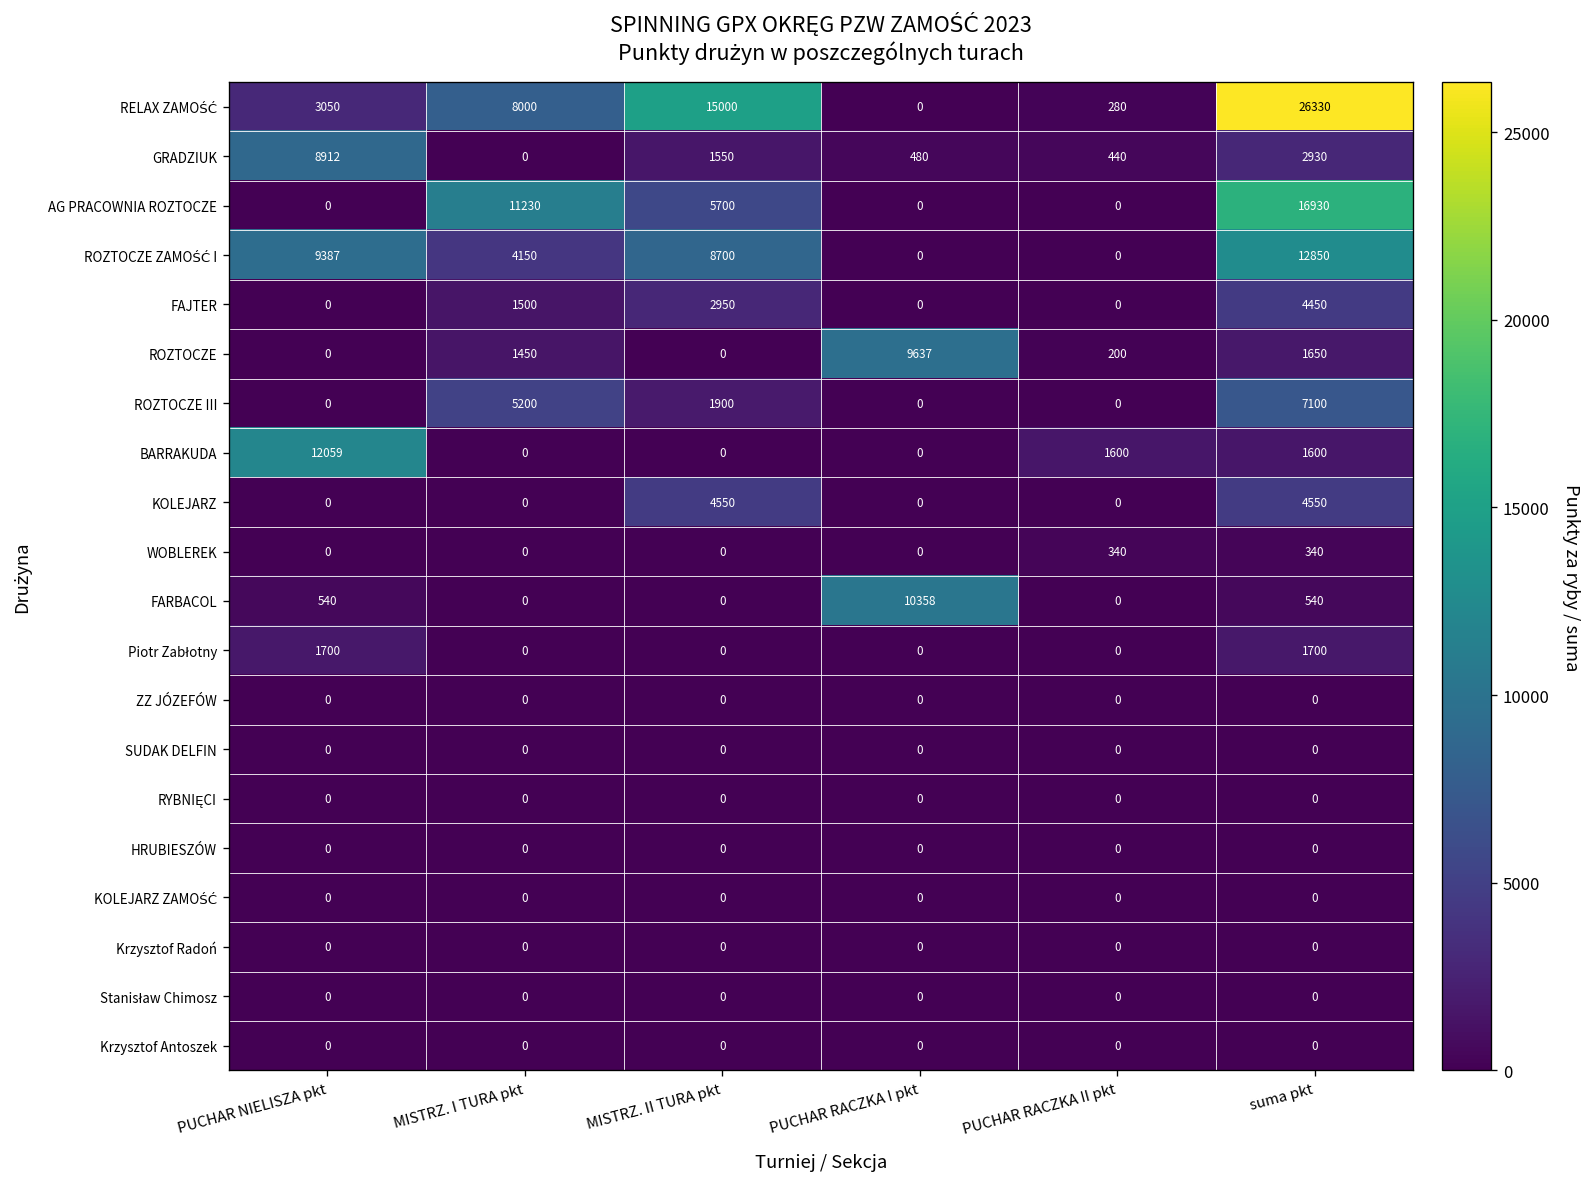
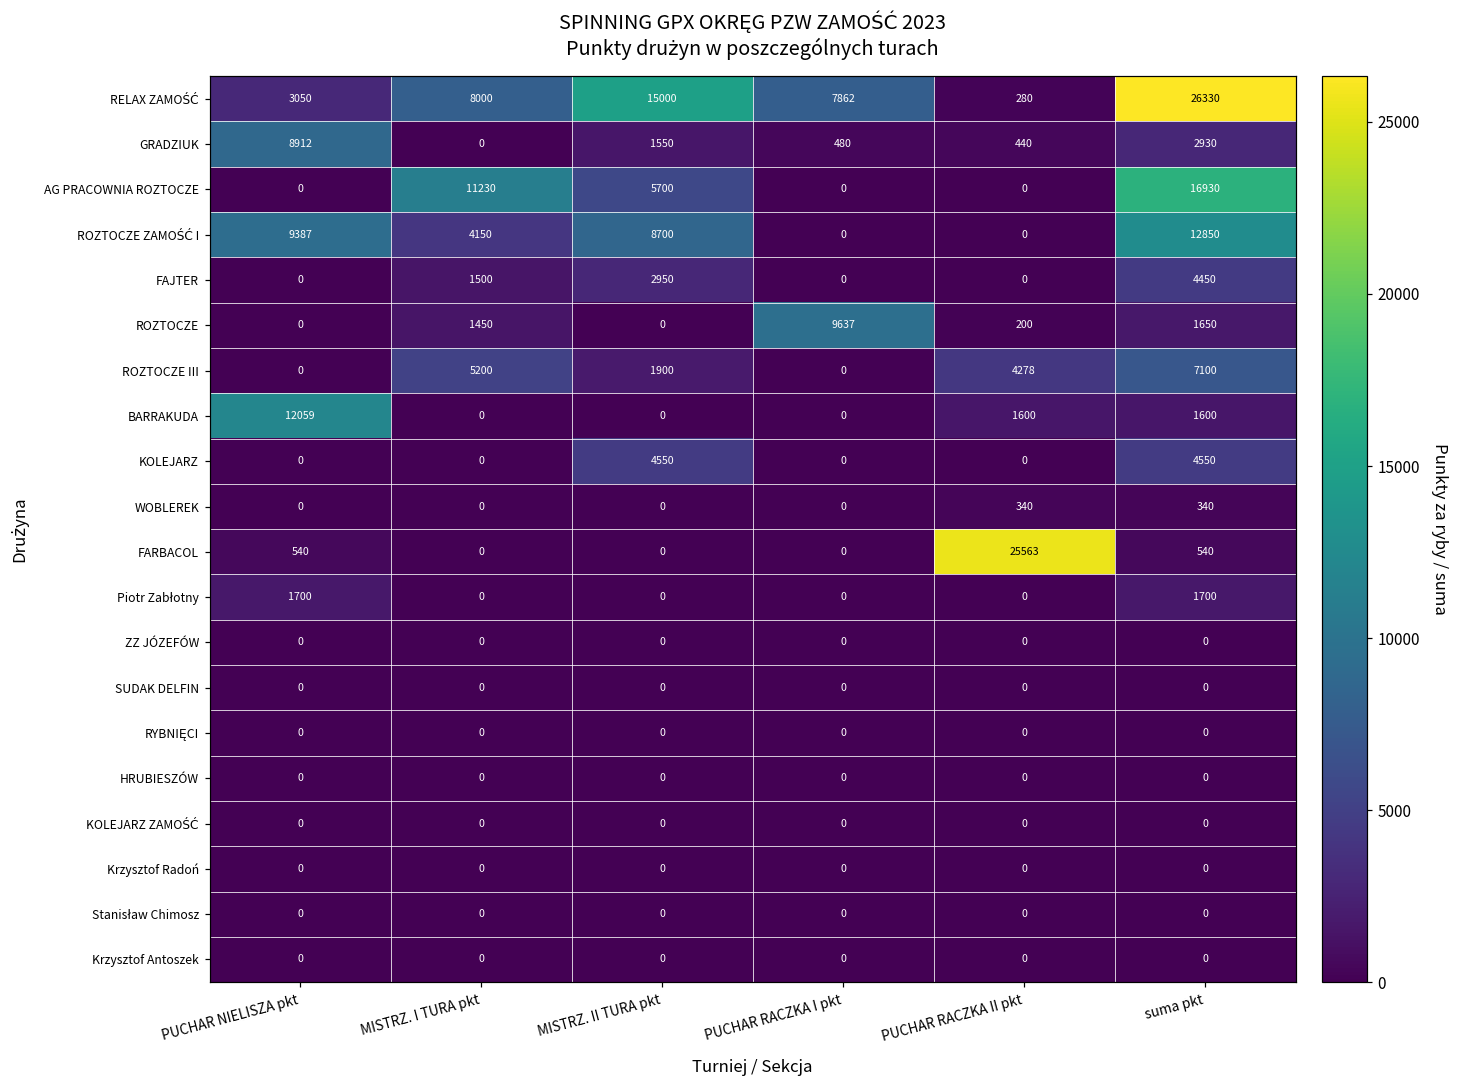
  {
    "RELAX ZAMOŚĆ": {
      "PUCHAR NIELISZA pkt": 3050,
      "MISTRZ. I TURA pkt": 8000,
      "MISTRZ. II TURA pkt": 15000,
-     "PUCHAR RACZKA I pkt": 0,
+     "PUCHAR RACZKA I pkt": 7862,
      "PUCHAR RACZKA II pkt": 280,
      "suma pkt": 26330
    },
    "GRADZIUK": {
      "PUCHAR NIELISZA pkt": 8912,
      "MISTRZ. I TURA pkt": 0,
      "MISTRZ. II TURA pkt": 1550,
      "PUCHAR RACZKA I pkt": 480,
      "PUCHAR RACZKA II pkt": 440,
      "suma pkt": 2930
    },
    "AG PRACOWNIA ROZTOCZE": {
      "PUCHAR NIELISZA pkt": 0,
      "MISTRZ. I TURA pkt": 11230,
      "MISTRZ. II TURA pkt": 5700,
      "PUCHAR RACZKA I pkt": 0,
      "PUCHAR RACZKA II pkt": 0,
      "suma pkt": 16930
    },
    "ROZTOCZE ZAMOŚĆ I": {
      "PUCHAR NIELISZA pkt": 9387,
      "MISTRZ. I TURA pkt": 4150,
      "MISTRZ. II TURA pkt": 8700,
      "PUCHAR RACZKA I pkt": 0,
      "PUCHAR RACZKA II pkt": 0,
      "suma pkt": 12850
    },
    "FAJTER": {
      "PUCHAR NIELISZA pkt": 0,
      "MISTRZ. I TURA pkt": 1500,
      "MISTRZ. II TURA pkt": 2950,
      "PUCHAR RACZKA I pkt": 0,
      "PUCHAR RACZKA II pkt": 0,
      "suma pkt": 4450
    },
    "ROZTOCZE": {
      "PUCHAR NIELISZA pkt": 0,
      "MISTRZ. I TURA pkt": 1450,
      "MISTRZ. II TURA pkt": 0,
      "PUCHAR RACZKA I pkt": 9637,
      "PUCHAR RACZKA II pkt": 200,
      "suma pkt": 1650
    },
    "ROZTOCZE III": {
      "PUCHAR NIELISZA pkt": 0,
      "MISTRZ. I TURA pkt": 5200,
      "MISTRZ. II TURA pkt": 1900,
      "PUCHAR RACZKA I pkt": 0,
-     "PUCHAR RACZKA II pkt": 0,
+     "PUCHAR RACZKA II pkt": 4278,
      "suma pkt": 7100
    },
    "BARRAKUDA": {
      "PUCHAR NIELISZA pkt": 12059,
      "MISTRZ. I TURA pkt": 0,
      "MISTRZ. II TURA pkt": 0,
      "PUCHAR RACZKA I pkt": 0,
      "PUCHAR RACZKA II pkt": 1600,
      "suma pkt": 1600
    },
    "KOLEJARZ": {
      "PUCHAR NIELISZA pkt": 0,
      "MISTRZ. I TURA pkt": 0,
      "MISTRZ. II TURA pkt": 4550,
      "PUCHAR RACZKA I pkt": 0,
      "PUCHAR RACZKA II pkt": 0,
      "suma pkt": 4550
    },
    "WOBLEREK": {
      "PUCHAR NIELISZA pkt": 0,
      "MISTRZ. I TURA pkt": 0,
      "MISTRZ. II TURA pkt": 0,
      "PUCHAR RACZKA I pkt": 0,
      "PUCHAR RACZKA II pkt": 340,
      "suma pkt": 340
    },
    "FARBACOL": {
      "PUCHAR NIELISZA pkt": 540,
      "MISTRZ. I TURA pkt": 0,
      "MISTRZ. II TURA pkt": 0,
-     "PUCHAR RACZKA I pkt": 10358,
-     "PUCHAR RACZKA II pkt": 0,
+     "PUCHAR RACZKA I pkt": 0,
+     "PUCHAR RACZKA II pkt": 25563,
      "suma pkt": 540
    },
    "Piotr Zabłotny": {
      "PUCHAR NIELISZA pkt": 1700,
      "MISTRZ. I TURA pkt": 0,
      "MISTRZ. II TURA pkt": 0,
      "PUCHAR RACZKA I pkt": 0,
      "PUCHAR RACZKA II pkt": 0,
      "suma pkt": 1700
    },
    "ZZ JÓZEFÓW": {
      "PUCHAR NIELISZA pkt": 0,
      "MISTRZ. I TURA pkt": 0,
      "MISTRZ. II TURA pkt": 0,
      "PUCHAR RACZKA I pkt": 0,
      "PUCHAR RACZKA II pkt": 0,
      "suma pkt": 0
    },
    "SUDAK DELFIN": {
      "PUCHAR NIELISZA pkt": 0,
      "MISTRZ. I TURA pkt": 0,
      "MISTRZ. II TURA pkt": 0,
      "PUCHAR RACZKA I pkt": 0,
      "PUCHAR RACZKA II pkt": 0,
      "suma pkt": 0
    },
    "RYBNIĘCI": {
      "PUCHAR NIELISZA pkt": 0,
      "MISTRZ. I TURA pkt": 0,
      "MISTRZ. II TURA pkt": 0,
      "PUCHAR RACZKA I pkt": 0,
      "PUCHAR RACZKA II pkt": 0,
      "suma pkt": 0
    },
    "HRUBIESZÓW": {
      "PUCHAR NIELISZA pkt": 0,
      "MISTRZ. I TURA pkt": 0,
      "MISTRZ. II TURA pkt": 0,
      "PUCHAR RACZKA I pkt": 0,
      "PUCHAR RACZKA II pkt": 0,
      "suma pkt": 0
    },
    "KOLEJARZ ZAMOŚĆ": {
      "PUCHAR NIELISZA pkt": 0,
      "MISTRZ. I TURA pkt": 0,
      "MISTRZ. II TURA pkt": 0,
      "PUCHAR RACZKA I pkt": 0,
      "PUCHAR RACZKA II pkt": 0,
      "suma pkt": 0
    },
    "Krzysztof Radoń": {
      "PUCHAR NIELISZA pkt": 0,
      "MISTRZ. I TURA pkt": 0,
      "MISTRZ. II TURA pkt": 0,
      "PUCHAR RACZKA I pkt": 0,
      "PUCHAR RACZKA II pkt": 0,
      "suma pkt": 0
    },
    "Stanisław Chimosz": {
      "PUCHAR NIELISZA pkt": 0,
      "MISTRZ. I TURA pkt": 0,
      "MISTRZ. II TURA pkt": 0,
      "PUCHAR RACZKA I pkt": 0,
      "PUCHAR RACZKA II pkt": 0,
      "suma pkt": 0
    },
    "Krzysztof Antoszek": {
      "PUCHAR NIELISZA pkt": 0,
      "MISTRZ. I TURA pkt": 0,
      "MISTRZ. II TURA pkt": 0,
      "PUCHAR RACZKA I pkt": 0,
      "PUCHAR RACZKA II pkt": 0,
      "suma pkt": 0
    }
  }
